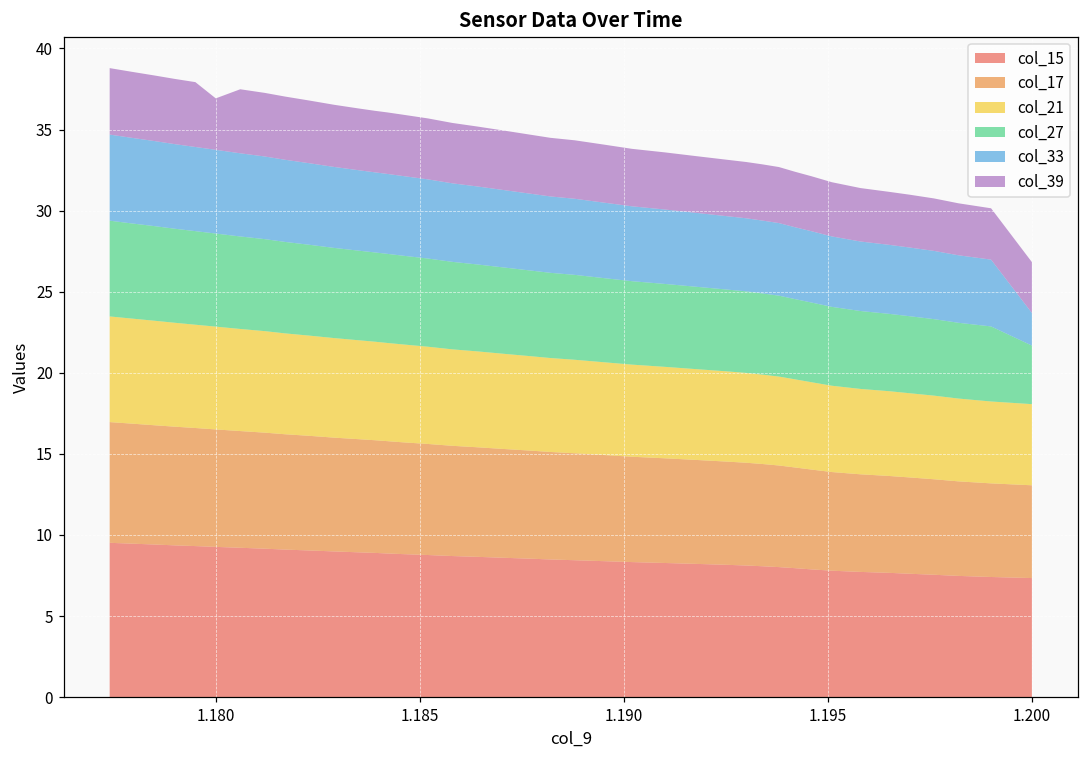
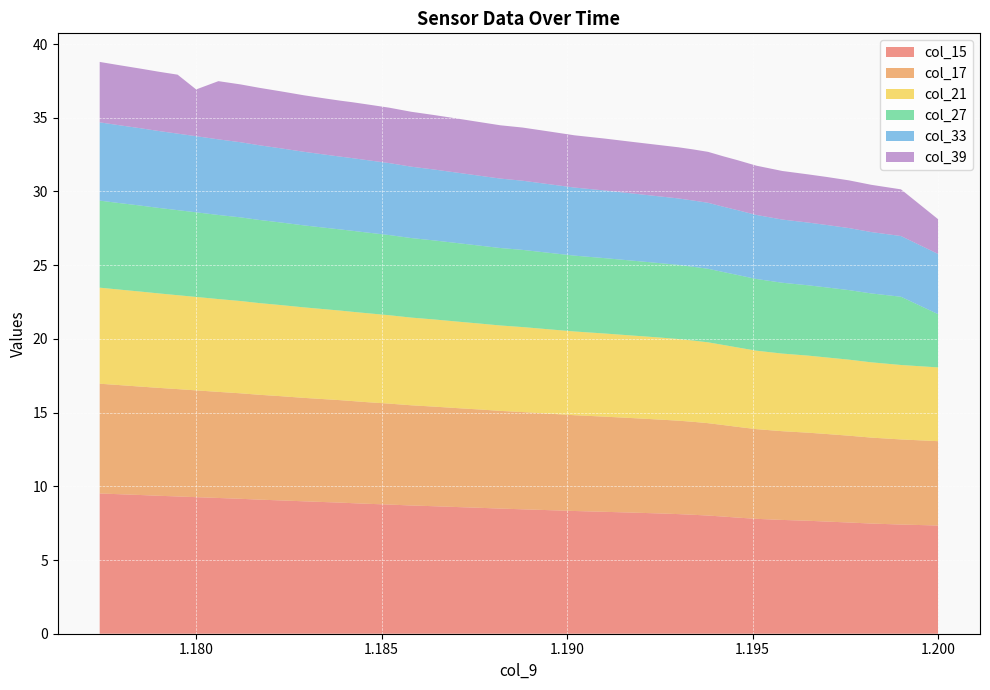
  {
    "col_21": {
      "1.180": 6.3,
      "1.200": 5.0
    },
    "col_27": {
      "1.180": 5.7,
      "1.200": 3.6
    },
    "col_33": {
      "1.180": 5.2,
-     "1.200": 2.0
+     "1.200": 4.1
    },
    "col_39": {
      "1.180": 3.2,
-     "1.200": 3.1
+     "1.200": 2.4
    }
  }
